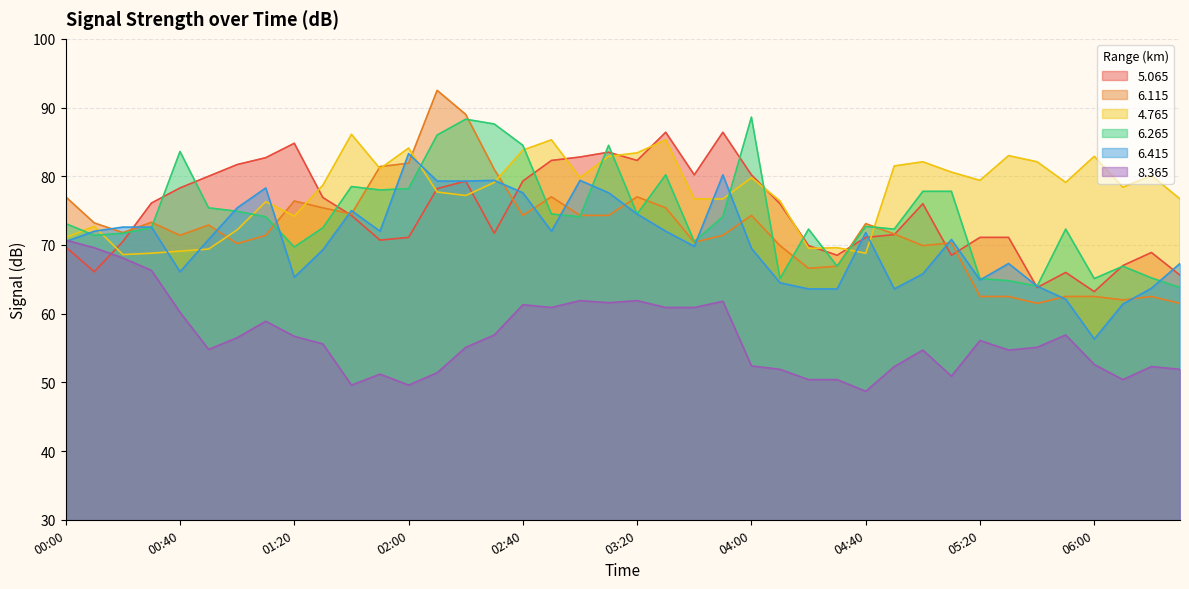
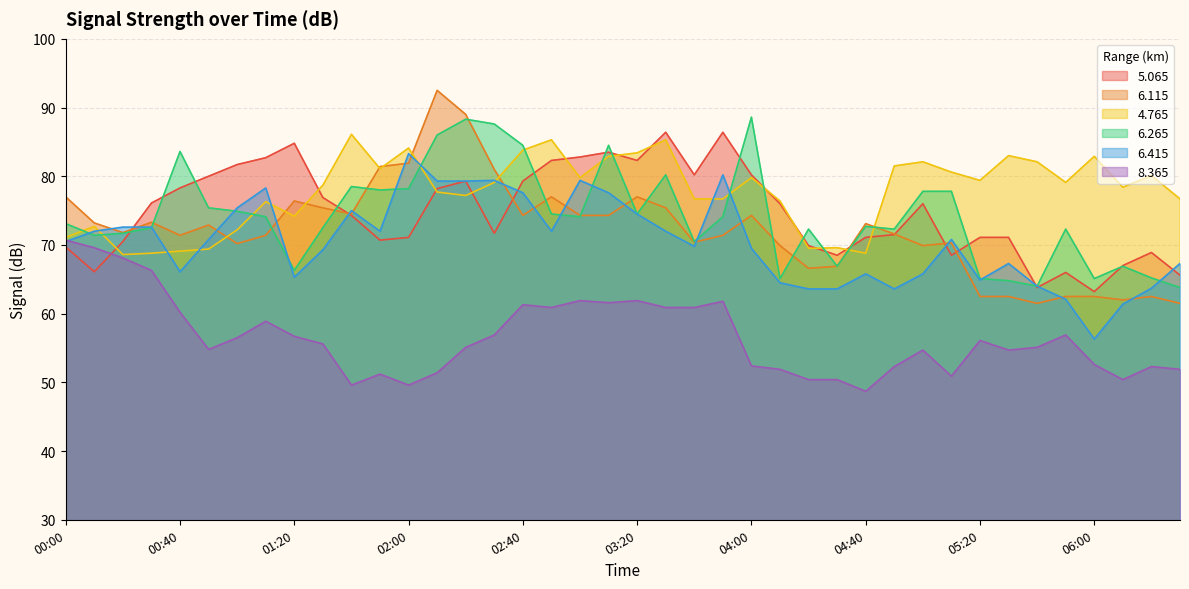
  {
    "6.265": {
      "00:00": 73,
      "00:40": 84,
-     "01:20": 70,
+     "01:20": 66,
      "02:00": 78,
      "02:40": 85,
      "04:00": 89,
      "04:40": 73,
      "06:00": 65
    },
    "6.415": {
      "00:40": 66,
      "01:20": 65,
      "02:00": 83,
      "02:40": 78,
      "04:00": 70,
-     "04:40": 72,
+     "04:40": 66,
      "06:00": 56
    },
    "8.365": {
      "00:40": 60,
      "01:20": 57,
      "02:00": 50,
      "02:40": 61,
      "03:20": 62,
      "04:00": 52,
      "04:40": 49,
      "05:20": 56,
      "06:00": 53
    }
  }
